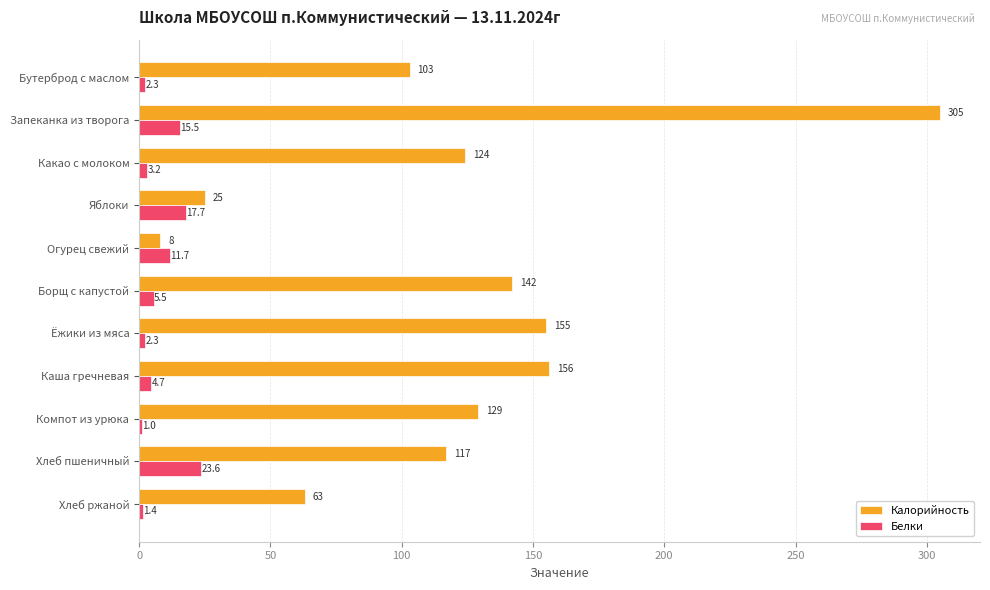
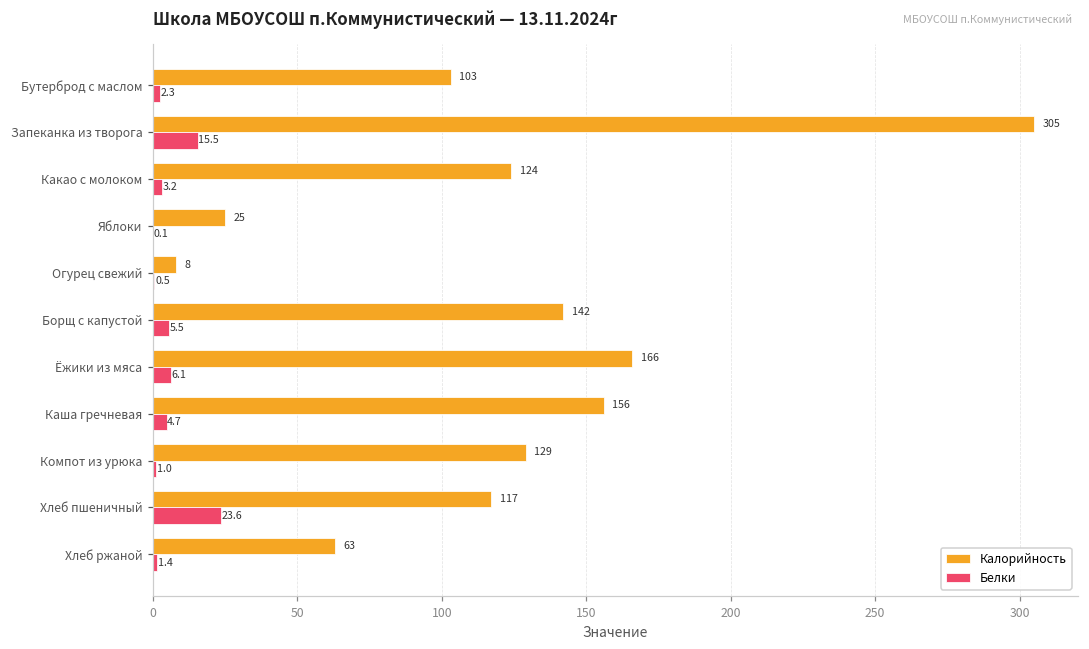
  {
    "Калорийность": {
      "Бутерброд с маслом": 103,
      "Запеканка из творога": 305,
      "Какао с молоком": 124,
      "Яблоки": 25,
      "Огурец свежий": 8,
      "Борщ с капустой": 142,
-     "Ёжики из мяса": 155,
+     "Ёжики из мяса": 166,
      "Каша гречневая": 156,
      "Компот из урюка": 129,
      "Хлеб пшеничный": 117,
      "Хлеб ржаной": 63
    },
    "Белки": {
      "Бутерброд с маслом": 2.3,
      "Запеканка из творога": 15.5,
      "Какао с молоком": 3.2,
-     "Яблоки": 17.7,
-     "Огурец свежий": 11.7,
+     "Яблоки": 0.1,
+     "Огурец свежий": 0.5,
      "Борщ с капустой": 5.5,
-     "Ёжики из мяса": 2.3,
+     "Ёжики из мяса": 6.1,
      "Каша гречневая": 4.7,
      "Компот из урюка": 1.0,
      "Хлеб пшеничный": 23.6,
      "Хлеб ржаной": 1.4
    }
  }
